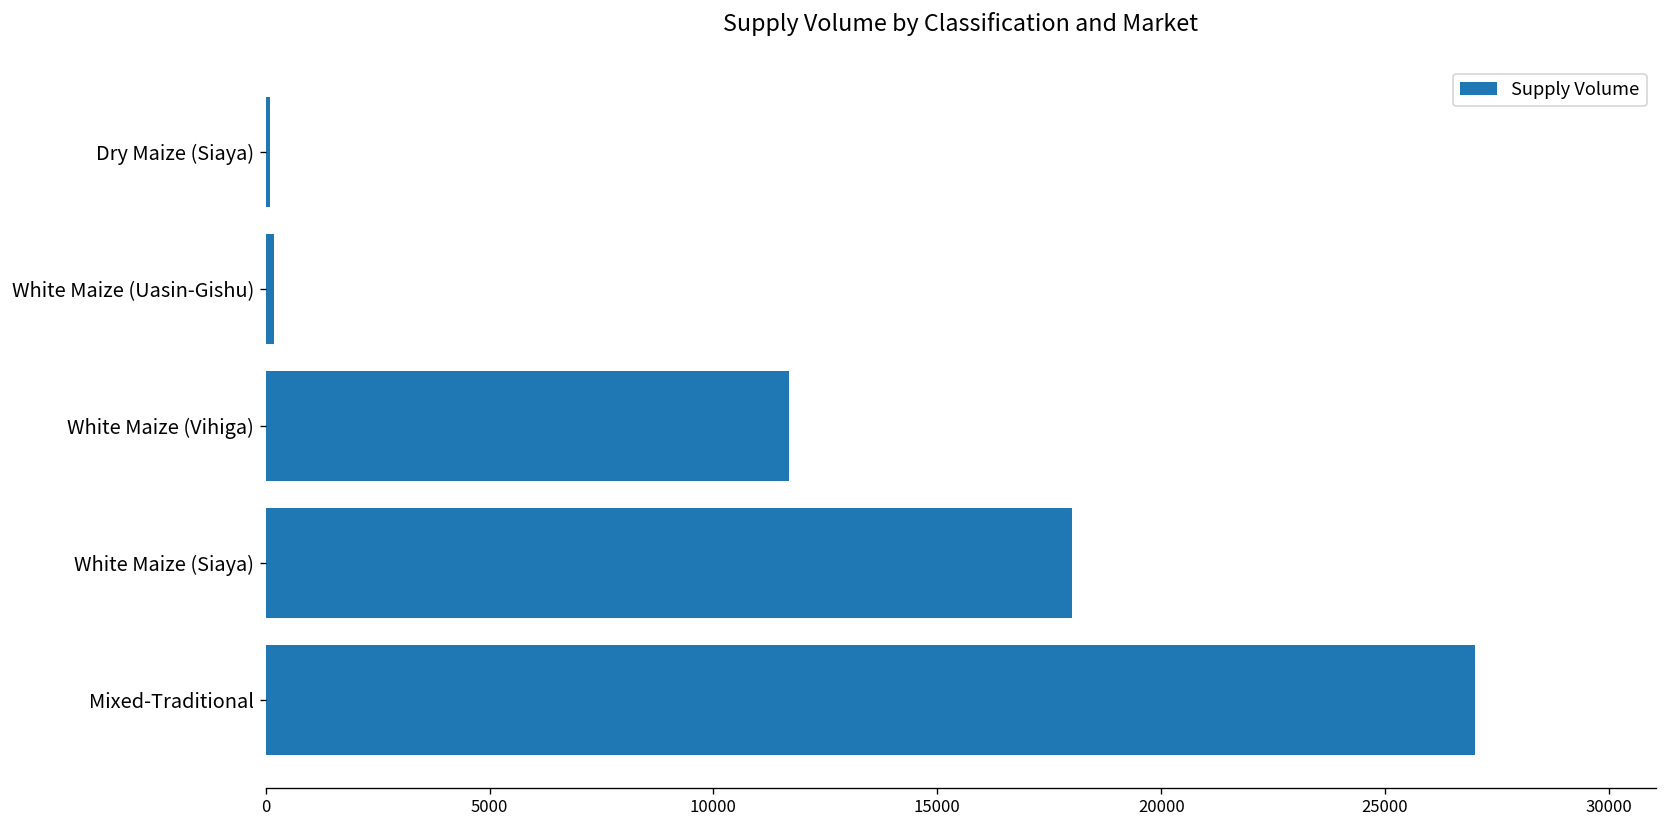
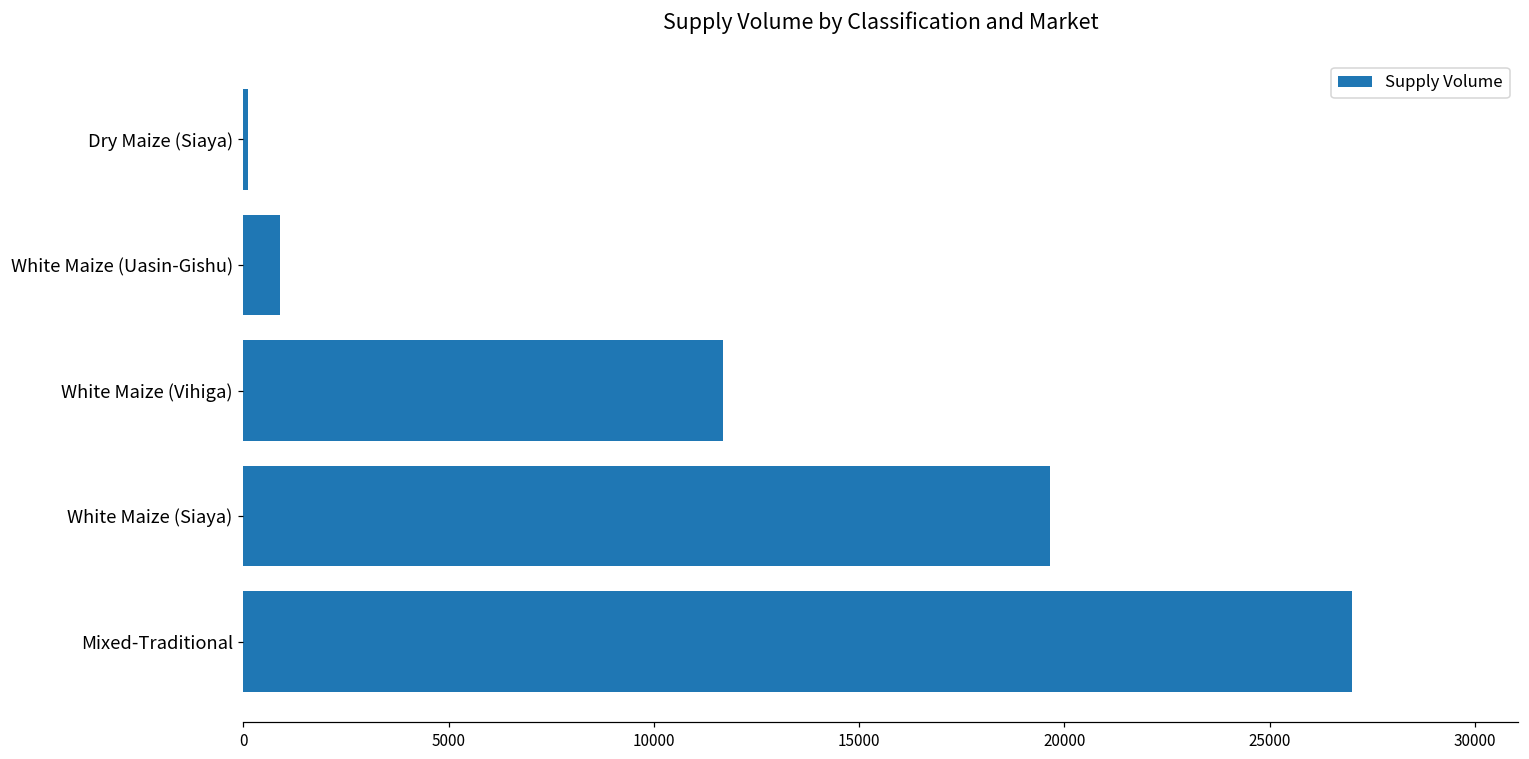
  {
    "Dry Maize (Siaya)": 100,
-   "White Maize (Uasin-Gishu)": 200,
+   "White Maize (Uasin-Gishu)": 900,
    "White Maize (Vihiga)": 11700,
-   "White Maize (Siaya)": 18000,
+   "White Maize (Siaya)": 19700,
    "Mixed-Traditional": 27000
  }
